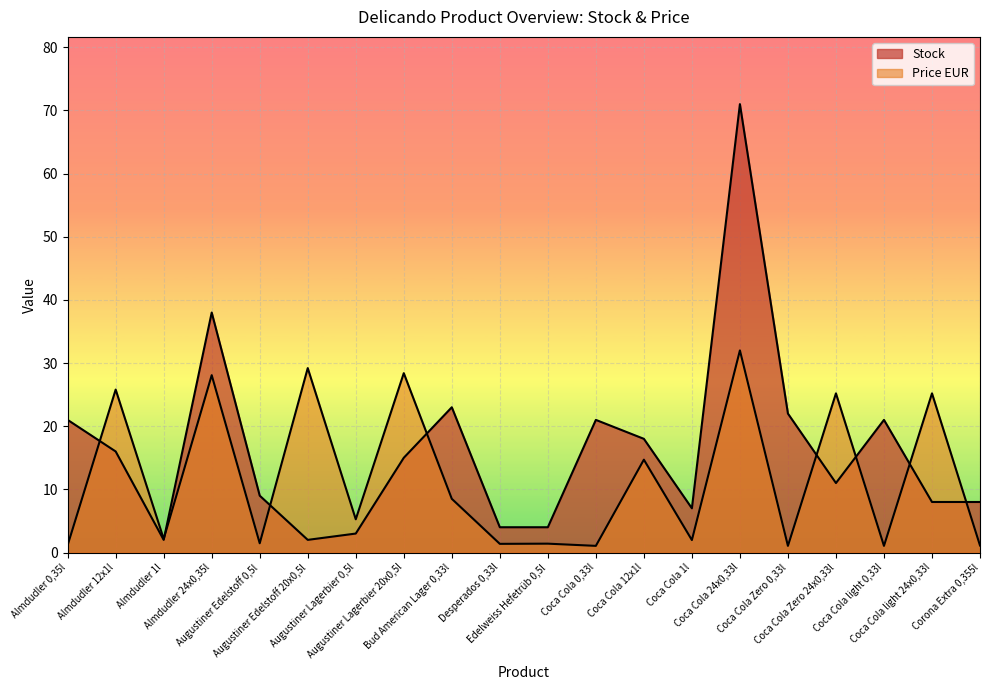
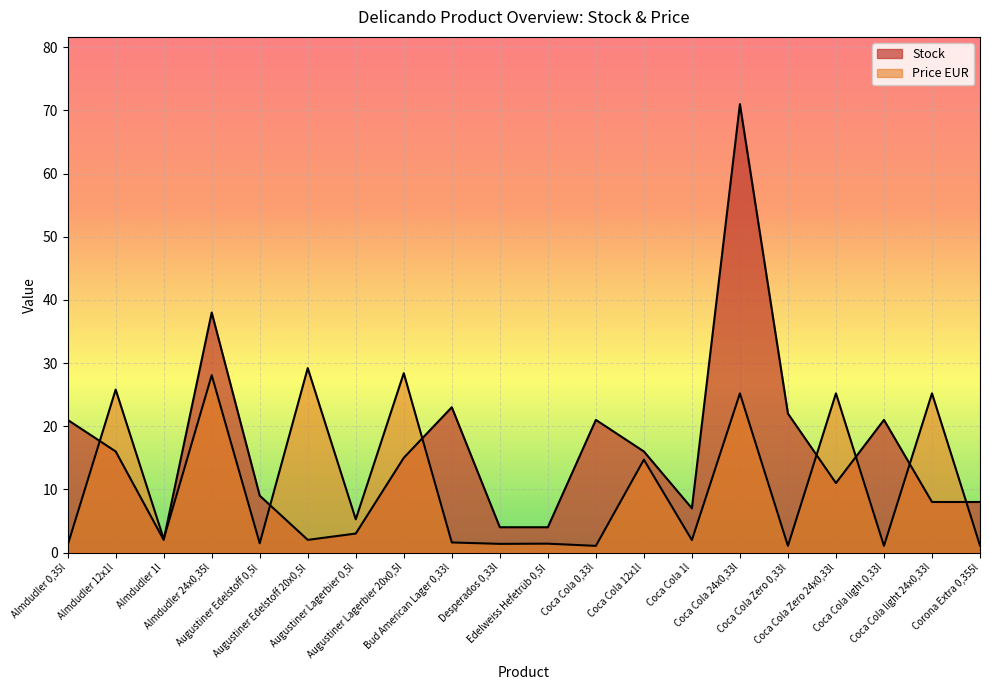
  {
    "Stock": {
      "Almdudler 0,35l": 21,
      "Almdudler 12x1l": 16,
      "Almdudler 24x0,35l": 38,
      "Augustiner Edelstoff 0,5l": 9,
      "Augustiner Edelstoff 20x0,5l": 2,
      "Augustiner Lagerbier 0,5l": 3,
      "Augustiner Lagerbier 20x0,5l": 15,
      "Bud American Lager 0,33l": 23,
      "Desperados 0,33l": 4,
      "Edelweiss Hefetrüb 0,5l": 4,
      "Coca Cola 0,33l": 21,
-     "Coca Cola 12x1l": 18,
+     "Coca Cola 12x1l": 16,
      "Coca Cola 1l": 7,
      "Coca Cola 24x0,33l": 71,
      "Coca Cola Zero 0,33l": 22,
      "Coca Cola Zero 24x0,33l": 11,
      "Coca Cola light 0,33l": 21,
      "Coca Cola light 24x0,33l": 8,
      "Corona Extra 0,355l": 8
    },
    "Price EUR": {
      "Almdudler 0,35l": 1,
      "Almdudler 12x1l": 26,
      "Almdudler 24x0,35l": 28,
      "Augustiner Edelstoff 0,5l": 1,
      "Augustiner Edelstoff 20x0,5l": 29,
      "Augustiner Lagerbier 0,5l": 5,
      "Augustiner Lagerbier 20x0,5l": 28,
-     "Bud American Lager 0,33l": 9,
+     "Bud American Lager 0,33l": 2,
      "Desperados 0,33l": 1,
      "Edelweiss Hefetrüb 0,5l": 1,
      "Coca Cola 0,33l": 1,
      "Coca Cola 12x1l": 15,
      "Coca Cola 1l": 2,
-     "Coca Cola 24x0,33l": 32,
+     "Coca Cola 24x0,33l": 25,
      "Coca Cola Zero 0,33l": 1,
      "Coca Cola Zero 24x0,33l": 25,
      "Coca Cola light 0,33l": 1,
      "Coca Cola light 24x0,33l": 25,
      "Corona Extra 0,355l": 1
    }
  }
